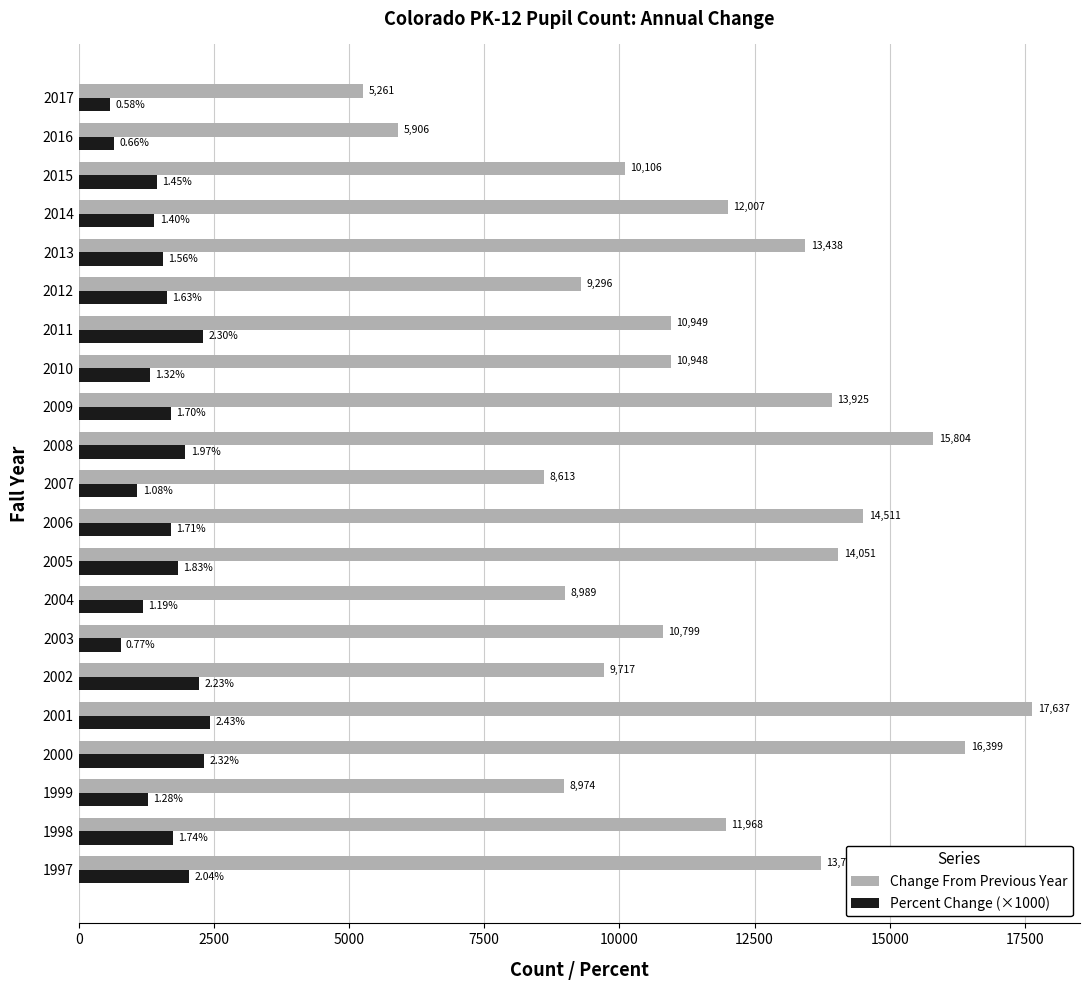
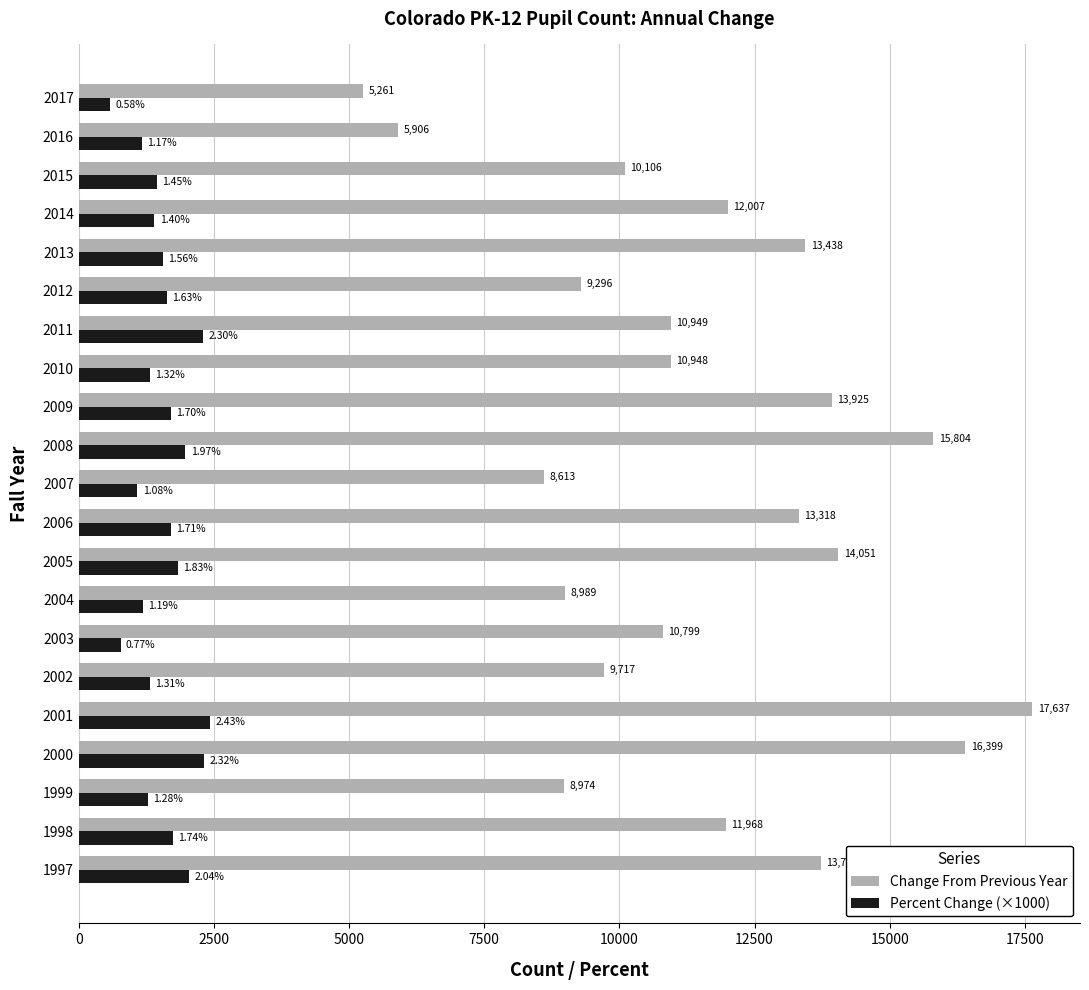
  {
    "Change From Previous Year": {
      "2017": "5,261",
      "2016": "5,906",
      "2015": "10,106",
      "2014": "12,007",
      "2013": "13,438",
      "2012": "9,296",
      "2011": "10,949",
      "2010": "10,948",
      "2009": "13,925",
      "2008": "15,804",
      "2007": "8,613",
-     "2006": "14,511",
+     "2006": "13,318",
      "2005": "14,051",
      "2004": "8,989",
      "2003": "10,799",
      "2002": "9,717",
      "2001": "17,637",
      "2000": "16,399",
      "1999": "8,974",
      "1998": "11,968"
    },
    "Percent Change (×1000)": {
      "2017": "0.58%",
-     "2016": "0.66%",
+     "2016": "1.17%",
      "2015": "1.45%",
      "2014": "1.40%",
      "2013": "1.56%",
      "2012": "1.63%",
      "2011": "2.30%",
      "2010": "1.32%",
      "2009": "1.70%",
      "2008": "1.97%",
      "2007": "1.08%",
      "2006": "1.71%",
      "2005": "1.83%",
      "2004": "1.19%",
      "2003": "0.77%",
-     "2002": "2.23%",
+     "2002": "1.31%",
      "2001": "2.43%",
      "2000": "2.32%",
      "1999": "1.28%",
      "1998": "1.74%",
      "1997": "2.04%"
    }
  }
